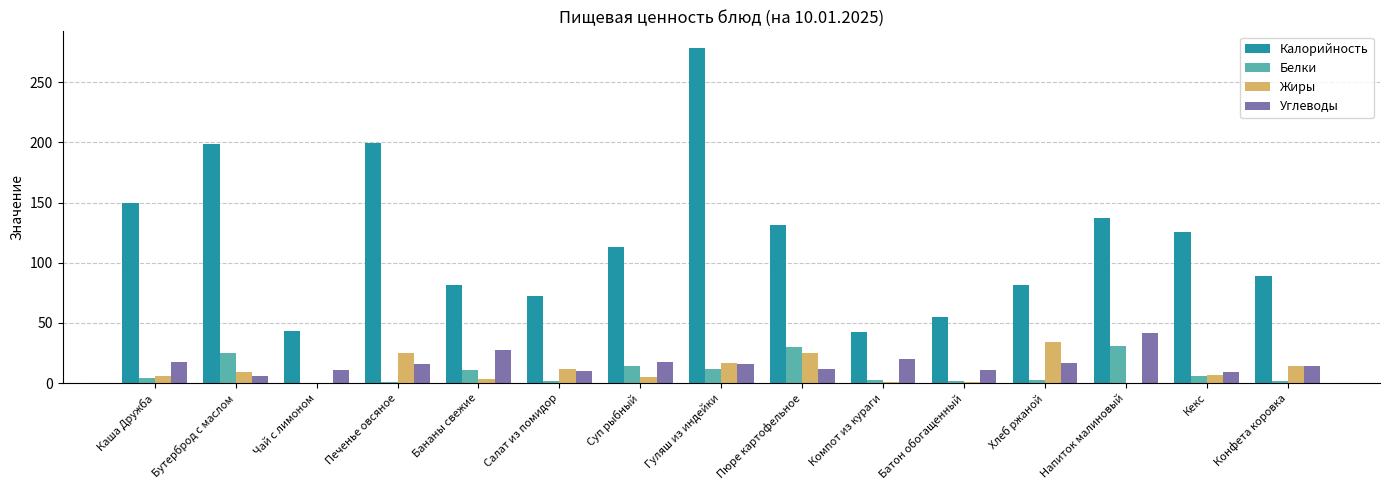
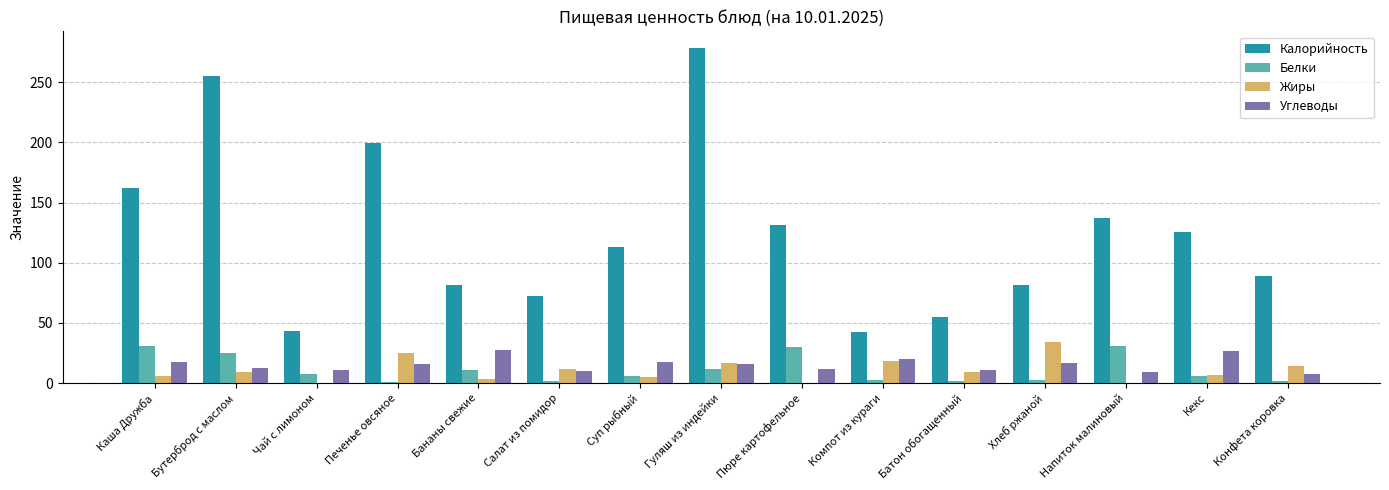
  {
    "Калорийность": {
-     "Каша Дружба": 150,
-     "Бутерброд с маслом": 199,
+     "Каша Дружба": 162,
+     "Бутерброд с маслом": 255,
      "Чай с лимоном": 43,
      "Печенье овсяное": 199,
      "Бананы свежие": 81,
      "Салат из помидор": 73,
      "Суп рыбный": 113,
      "Гуляш из индейки": 278,
      "Пюре картофельное": 131,
      "Компот из кураги": 42,
      "Батон обогащенный": 55,
      "Хлеб ржаной": 82,
      "Напиток малиновый": 137,
      "Кекс": 125,
      "Конфета коровка": 89
    },
    "Белки": {
-     "Каша Дружба": 4,
+     "Каша Дружба": 31,
      "Бутерброд с маслом": 25,
-     "Чай с лимоном": 0,
+     "Чай с лимоном": 8,
      "Бананы свежие": 11,
-     "Суп рыбный": 14,
+     "Суп рыбный": 6,
      "Гуляш из индейки": 12,
      "Пюре картофельное": 30,
      "Компот из кураги": 2,
      "Хлеб ржаной": 3,
      "Напиток малиновый": 31,
      "Кекс": 6
    },
    "Жиры": {
      "Каша Дружба": 6,
      "Бутерброд с маслом": 9,
      "Печенье овсяное": 25,
      "Бананы свежие": 4,
      "Салат из помидор": 12,
      "Суп рыбный": 5,
      "Гуляш из индейки": 17,
-     "Пюре картофельное": 25,
-     "Компот из кураги": 1,
-     "Батон обогащенный": 1,
+     "Пюре картофельное": 0,
+     "Компот из кураги": 19,
+     "Батон обогащенный": 10,
      "Хлеб ржаной": 34,
      "Кекс": 7,
      "Конфета коровка": 14
    },
    "Углеводы": {
      "Каша Дружба": 17,
-     "Бутерброд с маслом": 5,
+     "Бутерброд с маслом": 12,
      "Чай с лимоном": 11,
      "Печенье овсяное": 16,
      "Бананы свежие": 28,
      "Салат из помидор": 10,
      "Суп рыбный": 18,
      "Гуляш из индейки": 15,
      "Пюре картофельное": 12,
      "Компот из кураги": 20,
      "Батон обогащенный": 11,
      "Хлеб ржаной": 17,
-     "Напиток малиновый": 41,
-     "Кекс": 9,
-     "Конфета коровка": 14
+     "Напиток малиновый": 9,
+     "Кекс": 26,
+     "Конфета коровка": 7
    }
  }
